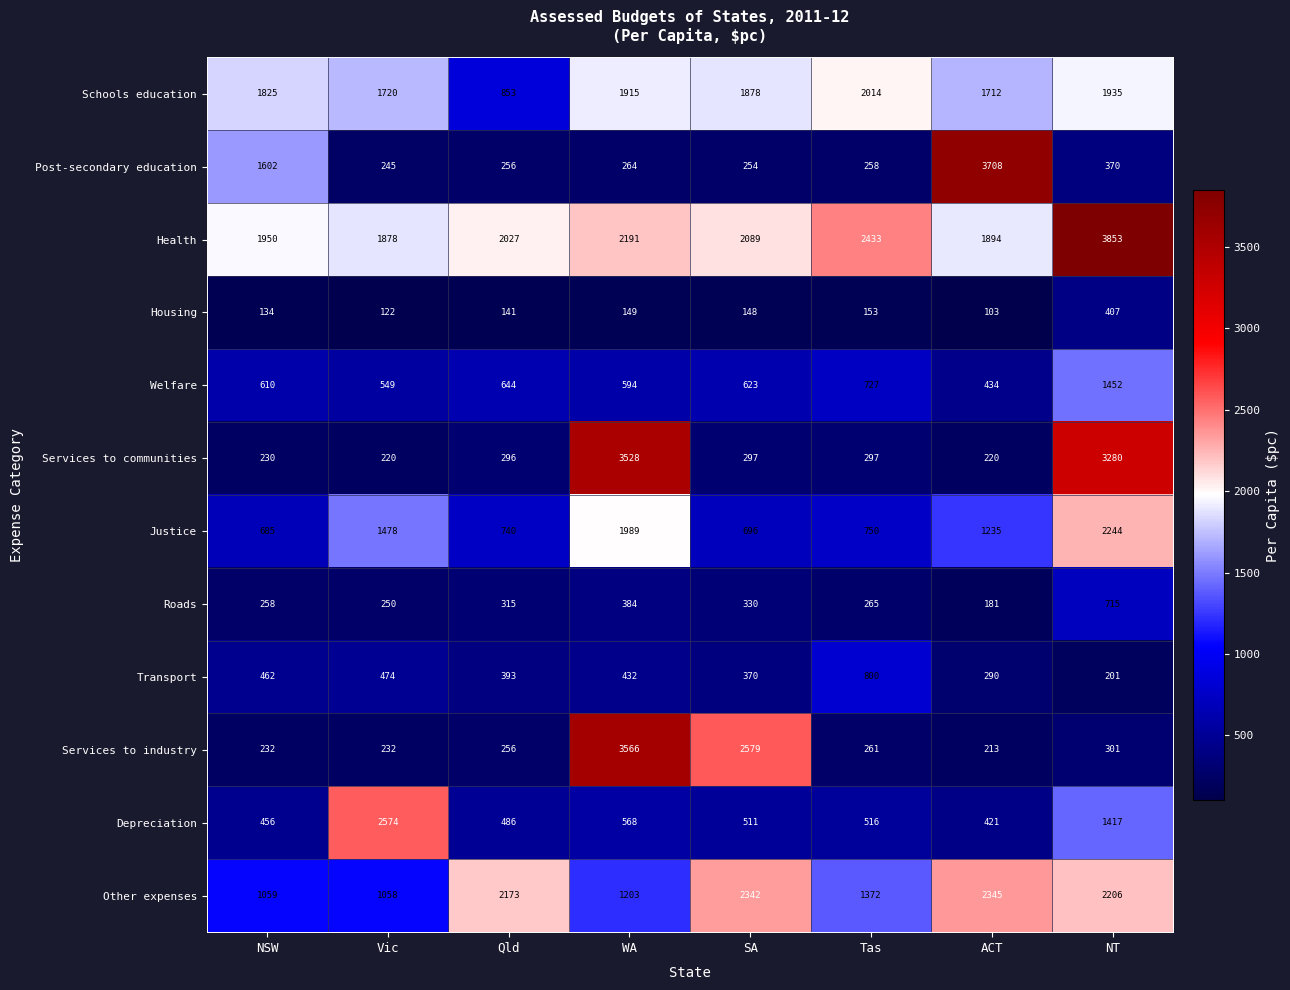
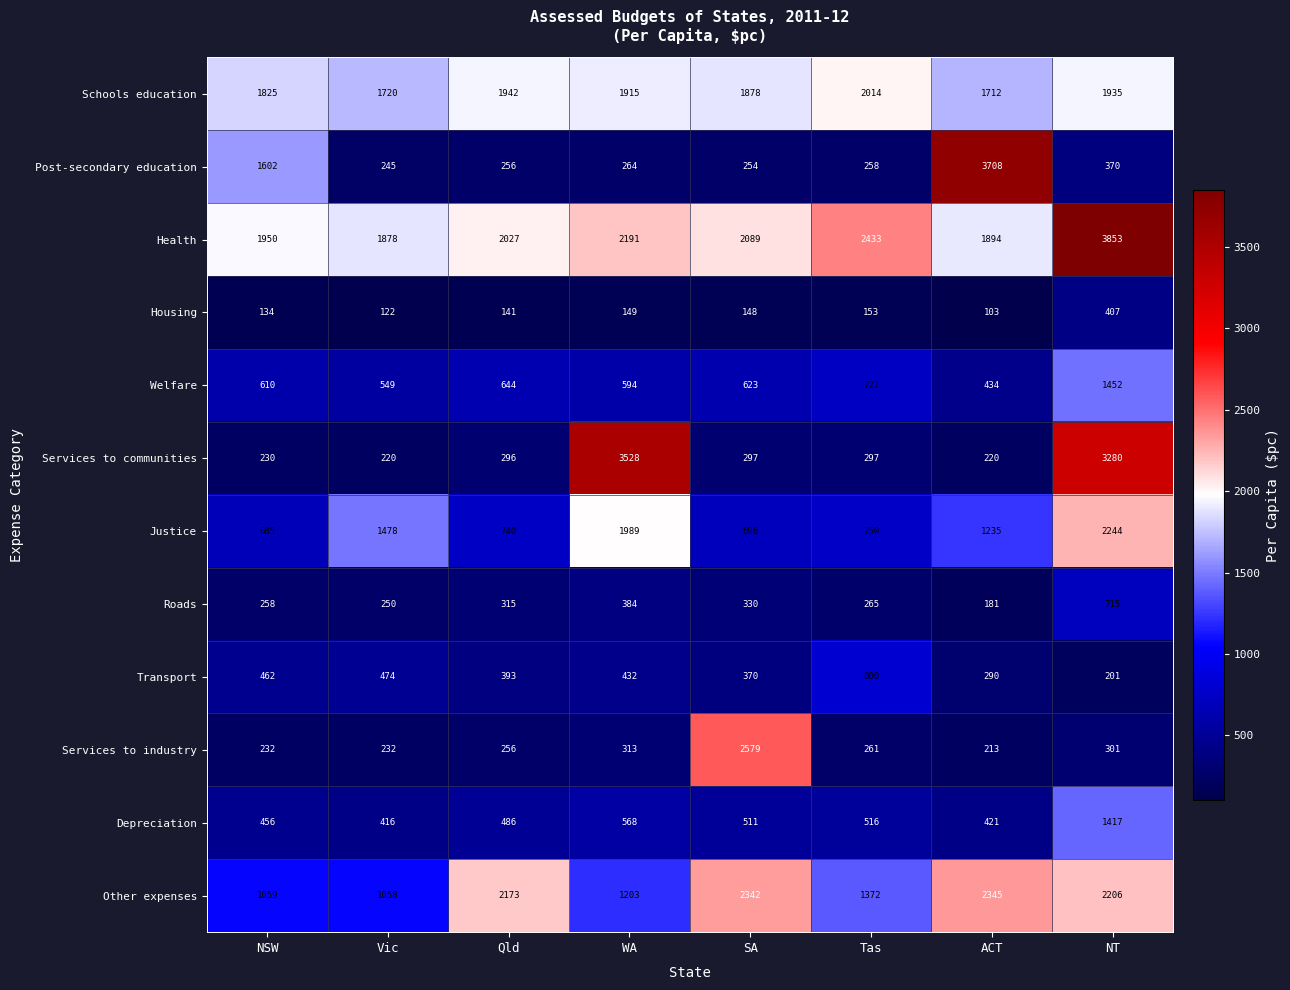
  {
    "Schools education": {
      "NSW": 1825,
      "Vic": 1720,
-     "Qld": 853,
+     "Qld": 1942,
      "WA": 1915,
      "SA": 1878,
      "Tas": 2014,
      "ACT": 1712,
      "NT": 1935
    },
    "Post-secondary education": {
      "NSW": 1602,
      "Vic": 245,
      "Qld": 256,
      "WA": 264,
      "SA": 254,
      "Tas": 258,
      "ACT": 3708,
      "NT": 370
    },
    "Health": {
      "NSW": 1950,
      "Vic": 1878,
      "Qld": 2027,
      "WA": 2191,
      "SA": 2089,
      "Tas": 2433,
      "ACT": 1894,
      "NT": 3853
    },
    "Housing": {
      "NSW": 134,
      "Vic": 122,
      "Qld": 141,
      "WA": 149,
      "SA": 148,
      "Tas": 153,
      "ACT": 103,
      "NT": 407
    },
    "Welfare": {
      "NSW": 610,
      "Vic": 549,
      "Qld": 644,
      "WA": 594,
      "SA": 623,
      "Tas": 727,
      "ACT": 434,
      "NT": 1452
    },
    "Services to communities": {
      "NSW": 230,
      "Vic": 220,
      "Qld": 296,
      "WA": 3528,
      "SA": 297,
      "Tas": 297,
      "ACT": 220,
      "NT": 3280
    },
    "Justice": {
      "NSW": 685,
      "Vic": 1478,
      "Qld": 740,
      "WA": 1989,
      "SA": 696,
      "Tas": 750,
      "ACT": 1235,
      "NT": 2244
    },
    "Roads": {
      "NSW": 258,
      "Vic": 250,
      "Qld": 315,
      "WA": 384,
      "SA": 330,
      "Tas": 265,
      "ACT": 181,
      "NT": 715
    },
    "Transport": {
      "NSW": 462,
      "Vic": 474,
      "Qld": 393,
      "WA": 432,
      "SA": 370,
      "Tas": 800,
      "ACT": 290,
      "NT": 201
    },
    "Services to industry": {
      "NSW": 232,
      "Vic": 232,
      "Qld": 256,
-     "WA": 3566,
+     "WA": 313,
      "SA": 2579,
      "Tas": 261,
      "ACT": 213,
      "NT": 301
    },
    "Depreciation": {
      "NSW": 456,
-     "Vic": 2574,
+     "Vic": 416,
      "Qld": 486,
      "WA": 568,
      "SA": 511,
      "Tas": 516,
      "ACT": 421,
      "NT": 1417
    },
    "Other expenses": {
      "NSW": 1059,
      "Vic": 1058,
      "Qld": 2173,
      "WA": 1203,
      "SA": 2342,
      "Tas": 1372,
      "ACT": 2345,
      "NT": 2206
    }
  }
